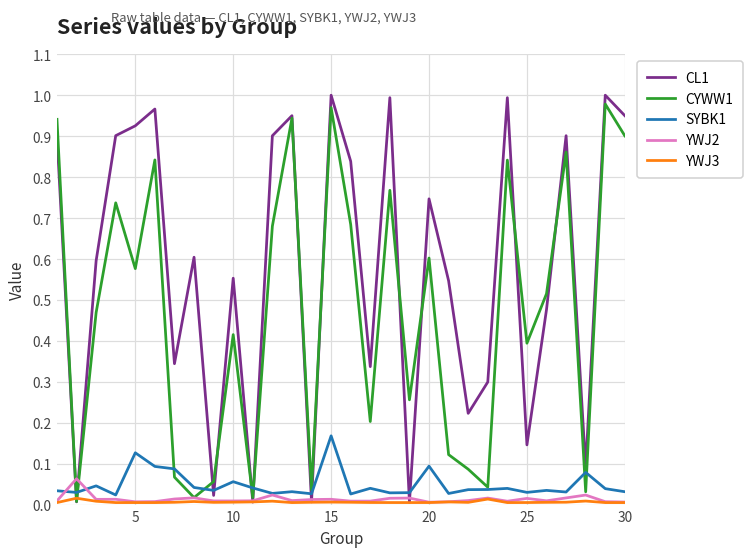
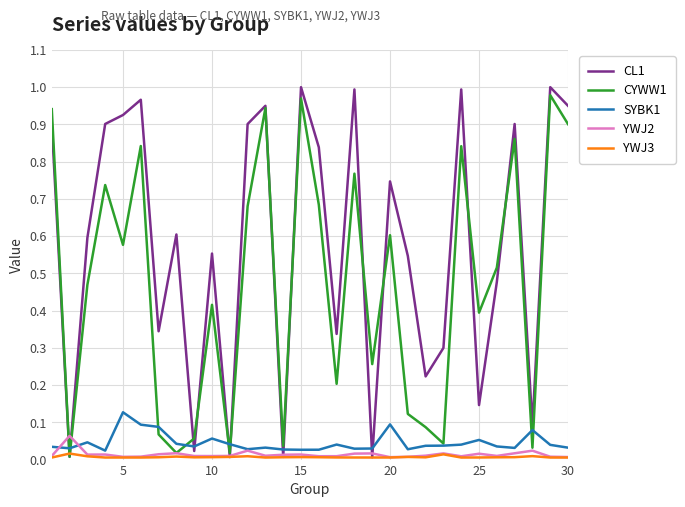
  {
    "CL1": {
      "5": 0.93,
      "10": 0.55,
      "15": 1.00,
      "20": 0.75,
      "25": 0.15,
      "30": 0.95
    },
    "CYWW1": {
      "5": 0.58,
      "10": 0.42,
      "15": 0.97,
      "20": 0.60,
      "25": 0.39,
      "30": 0.90
    },
    "SYBK1": {
      "5": 0.13,
      "10": 0.06,
-     "15": 0.17,
+     "15": 0.03,
      "20": 0.09,
-     "25": 0.03,
+     "25": 0.05,
      "30": 0.03
    },
    "YWJ2": {
      "15": 0.01,
      "25": 0.02
    },
    "YWJ3": {
      "15": 0.01,
      "25": 0.01
    }
  }
